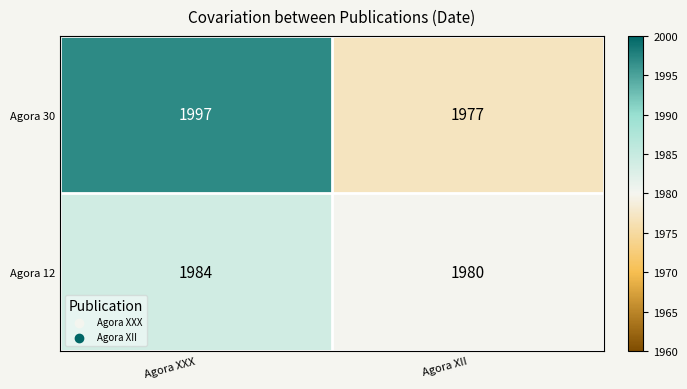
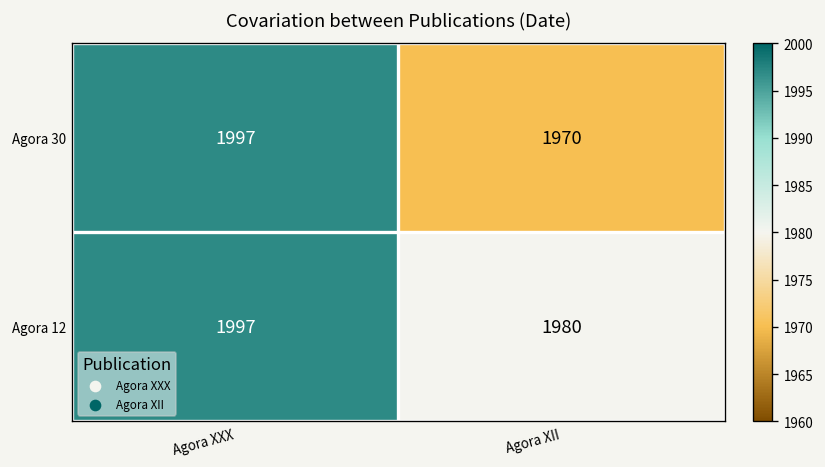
  {
    "Agora 30": {
      "Agora XXX": 1997,
-     "Agora XII": 1977
+     "Agora XII": 1970
    },
    "Agora 12": {
-     "Agora XXX": 1984,
+     "Agora XXX": 1997,
      "Agora XII": 1980
    }
  }
